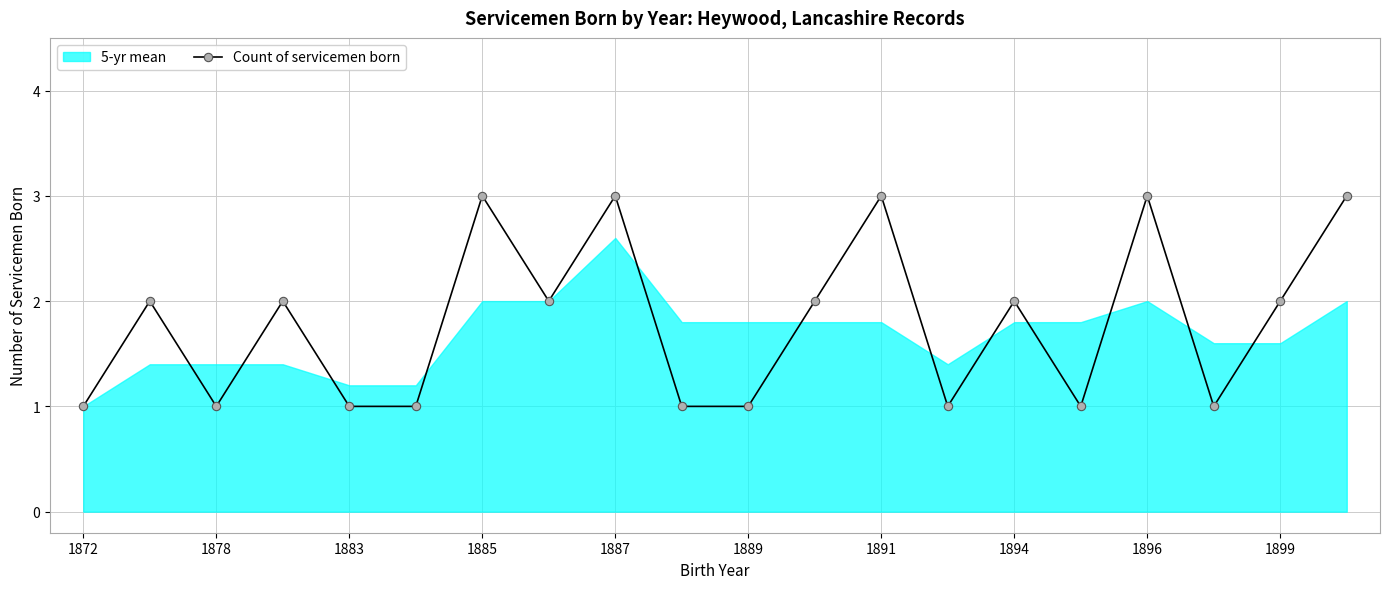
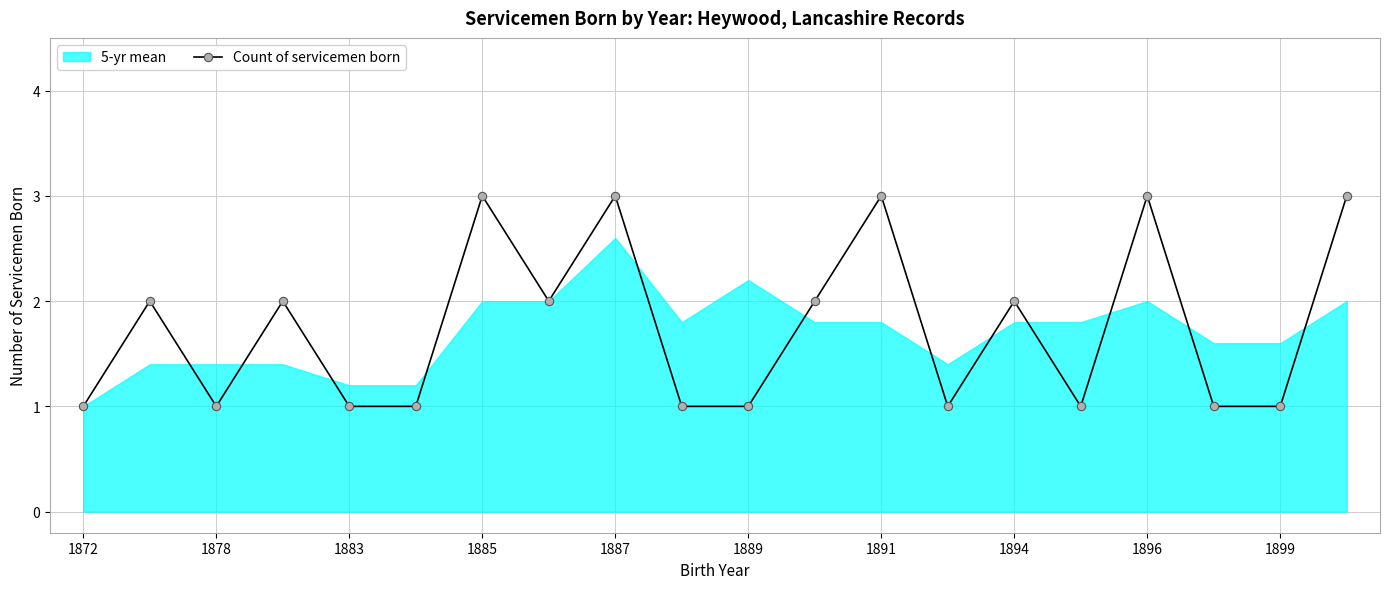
  {
    "Count of servicemen born": {
      "1878": 1,
      "1883": 1,
      "1885": 3,
      "1887": 3,
      "1889": 1,
      "1891": 3,
      "1894": 2,
      "1896": 3,
-     "1899": 2
+     "1899": 1
    },
    "5-yr mean": {
      "1878": 1.4,
      "1883": 1.2,
      "1885": 2.0,
      "1887": 2.6,
-     "1889": 1.8,
+     "1889": 2.2,
      "1891": 1.8,
      "1894": 1.8,
      "1896": 2.0,
      "1899": 1.6
    }
  }
